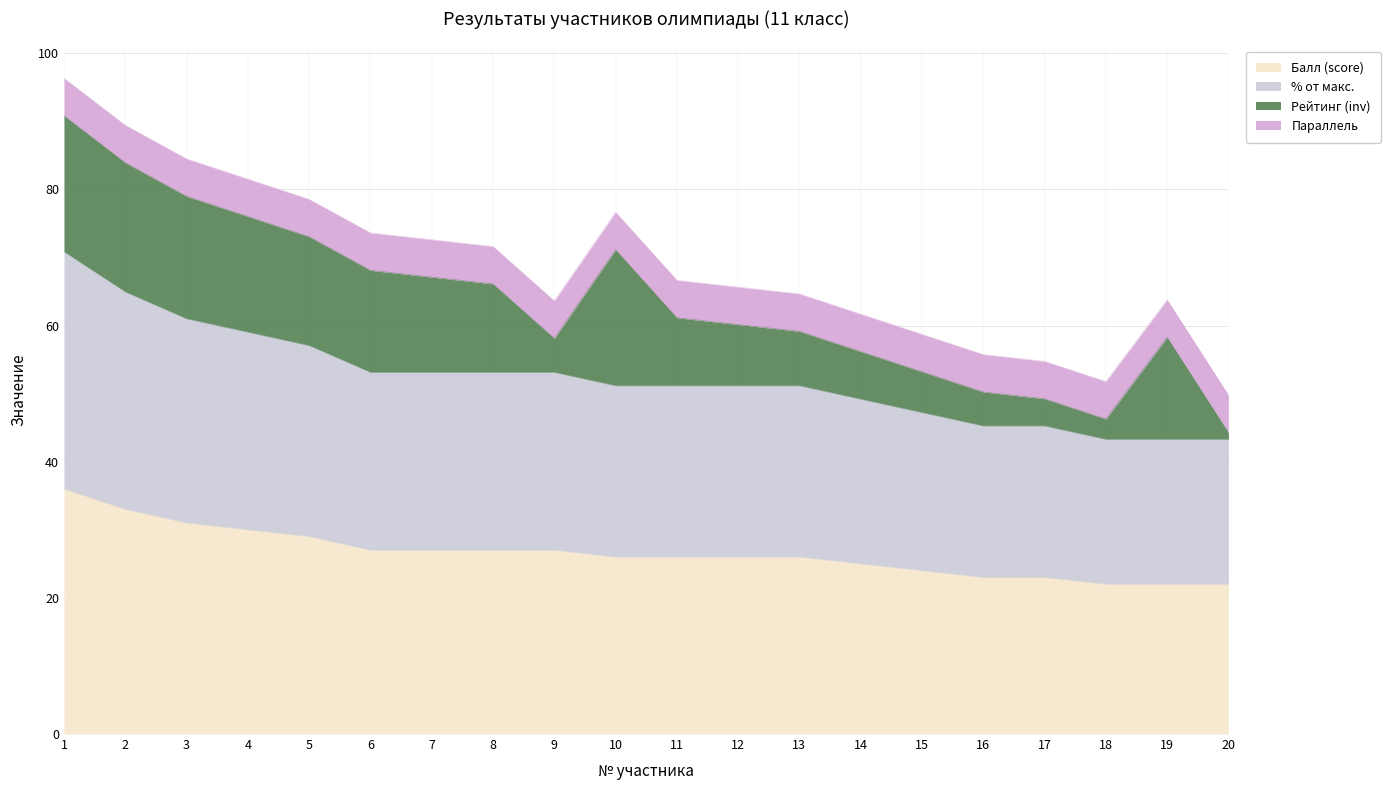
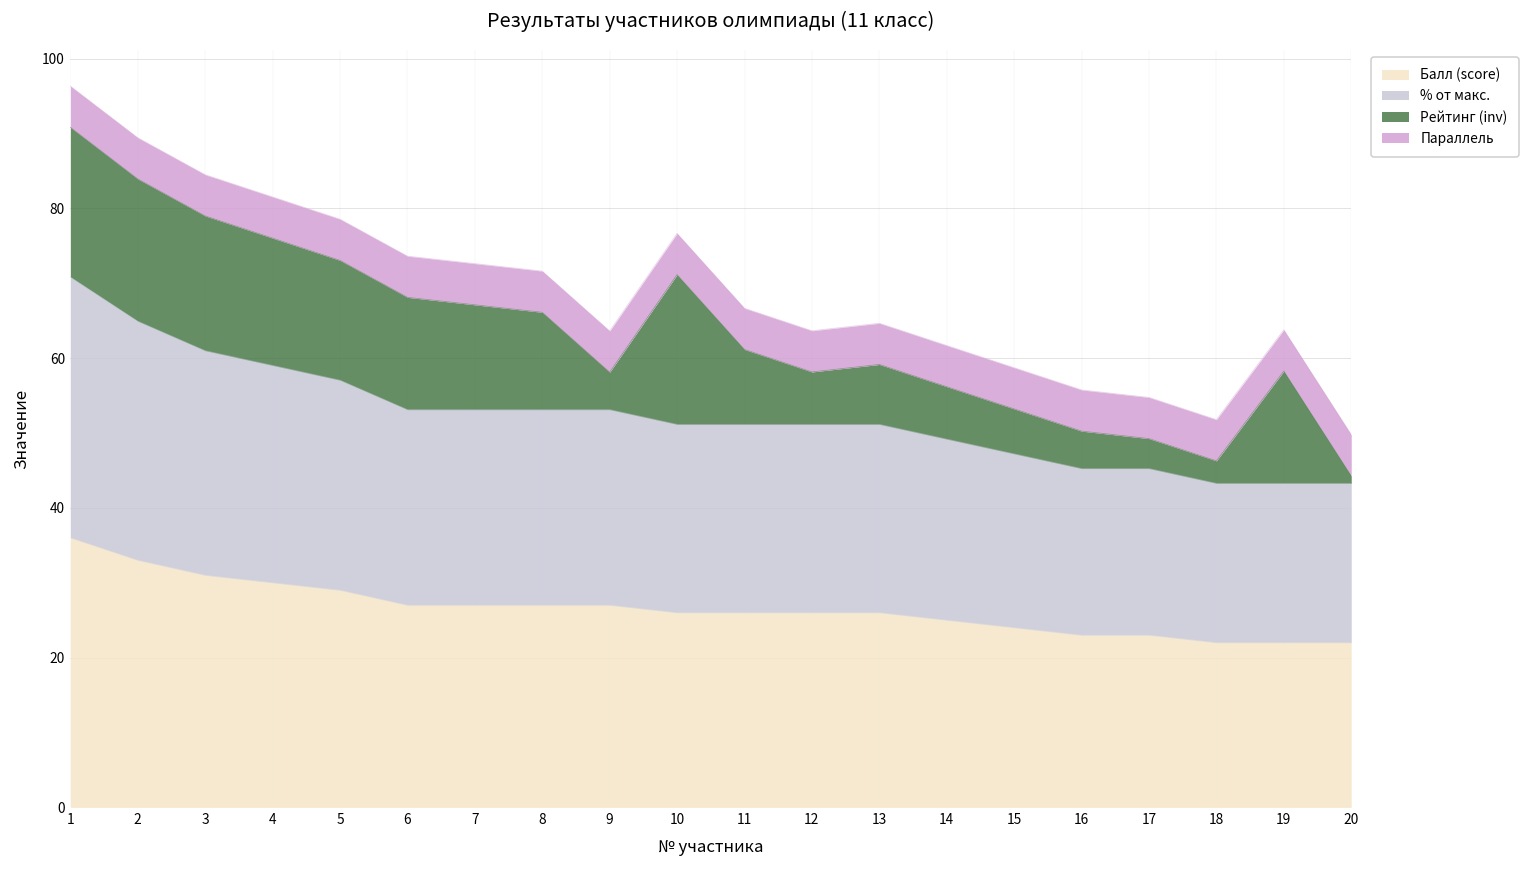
  {
    "Рейтинг (inv)": {
      "1": 20,
      "2": 19,
      "3": 18,
      "4": 17,
      "5": 16,
      "6": 15,
      "7": 14,
      "8": 13,
      "9": 5,
      "10": 20,
      "11": 10,
-     "12": 9,
+     "12": 7,
      "13": 8,
      "14": 7,
      "15": 6,
      "16": 5,
      "17": 4,
      "18": 3,
      "19": 15,
      "20": 1
    }
  }
